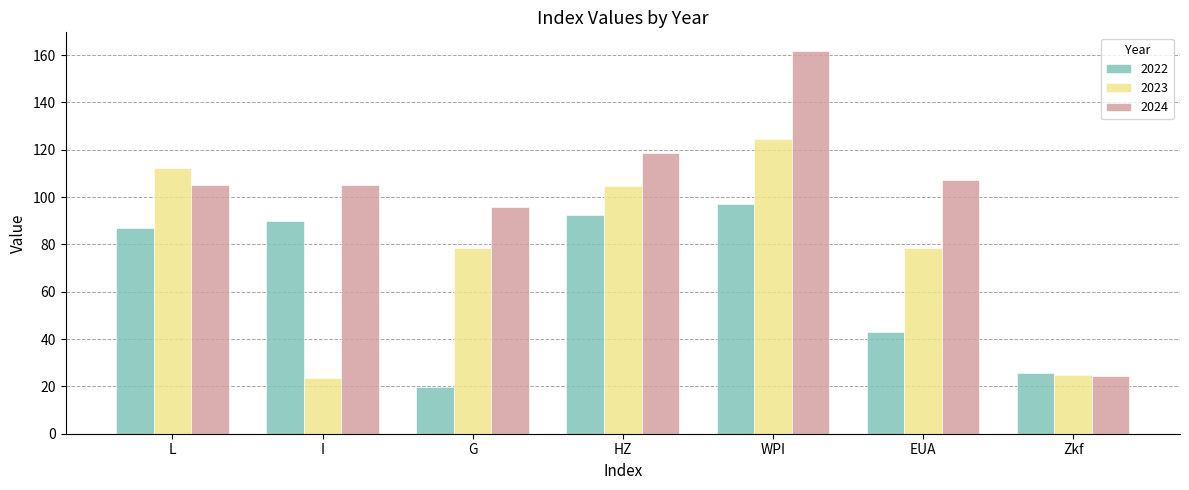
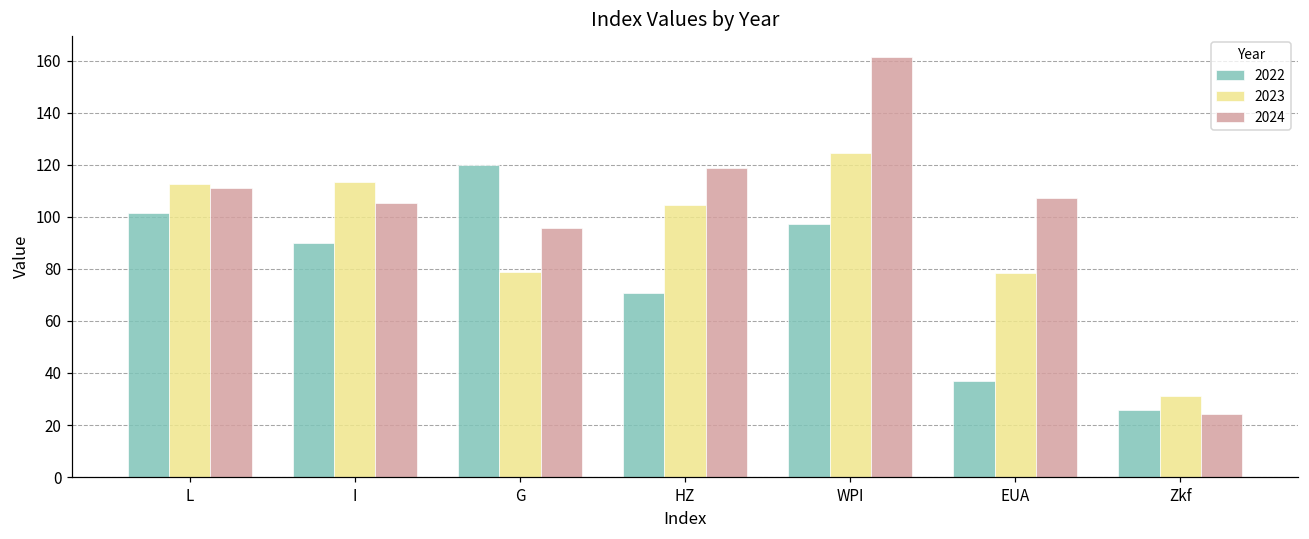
  {
    "2022": {
-     "L": 87,
+     "L": 101,
      "I": 90,
-     "G": 20,
-     "HZ": 93,
+     "G": 120,
+     "HZ": 71,
      "WPI": 97,
-     "EUA": 43,
+     "EUA": 37,
      "Zkf": 26
    },
    "2023": {
      "L": 113,
-     "I": 24,
+     "I": 113,
      "G": 79,
      "HZ": 105,
      "WPI": 125,
      "EUA": 78,
-     "Zkf": 25
+     "Zkf": 31
    },
    "2024": {
-     "L": 105,
+     "L": 111,
      "I": 105,
      "G": 96,
      "HZ": 119,
      "WPI": 162,
      "EUA": 107,
      "Zkf": 24
    }
  }
